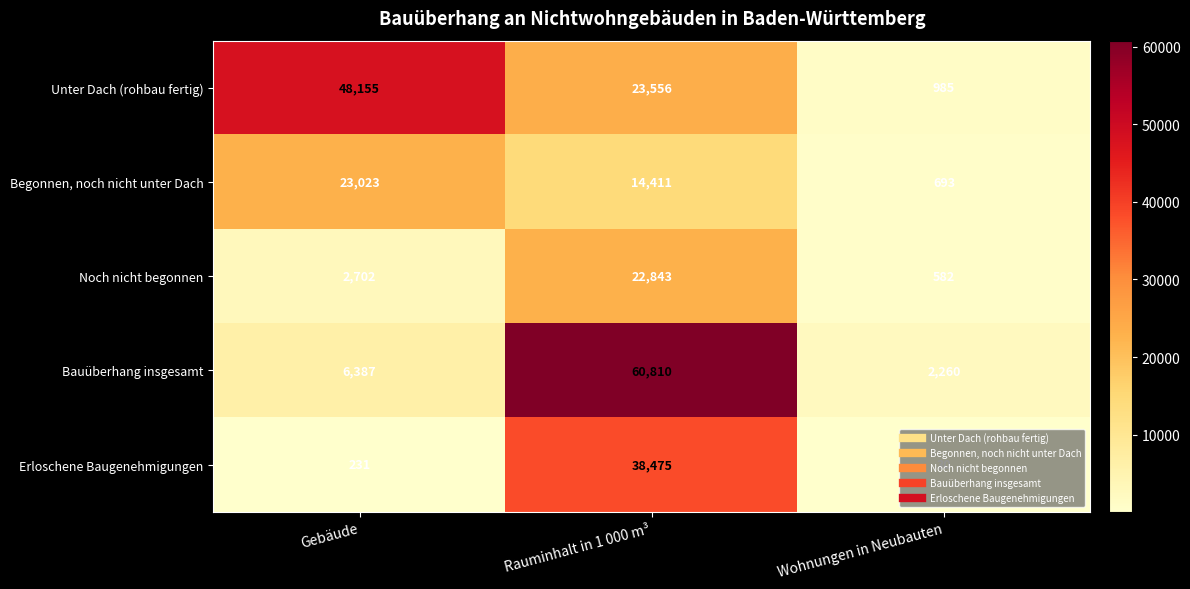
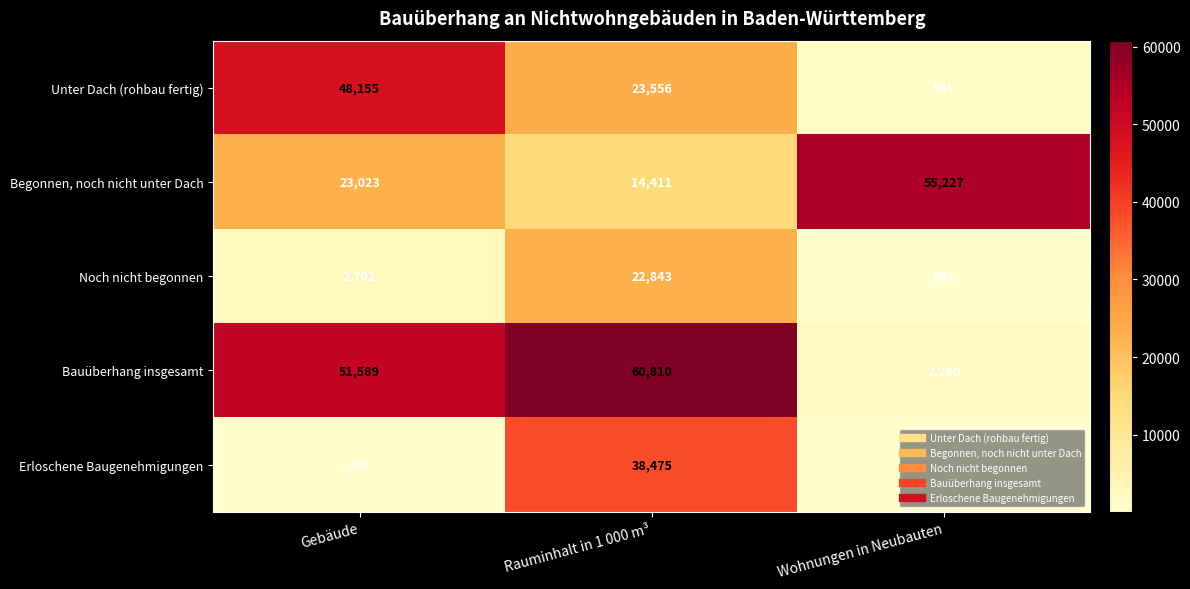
  {
    "Unter Dach (rohbau fertig)": {
      "Gebäude": "48,155",
      "Rauminhalt in 1 000 m³": "23,556",
      "Wohnungen in Neubauten": "985"
    },
    "Begonnen, noch nicht unter Dach": {
      "Gebäude": "23,023",
      "Rauminhalt in 1 000 m³": "14,411",
-     "Wohnungen in Neubauten": "693"
+     "Wohnungen in Neubauten": "55,227"
    },
    "Noch nicht begonnen": {
      "Gebäude": "2,702",
      "Rauminhalt in 1 000 m³": "22,843",
      "Wohnungen in Neubauten": "582"
    },
    "Bauüberhang insgesamt": {
-     "Gebäude": "6,387",
+     "Gebäude": "51,589",
      "Rauminhalt in 1 000 m³": "60,810",
      "Wohnungen in Neubauten": "2,260"
    },
    "Erloschene Baugenehmigungen": {
      "Gebäude": "231",
      "Rauminhalt in 1 000 m³": "38,475"
    }
  }
